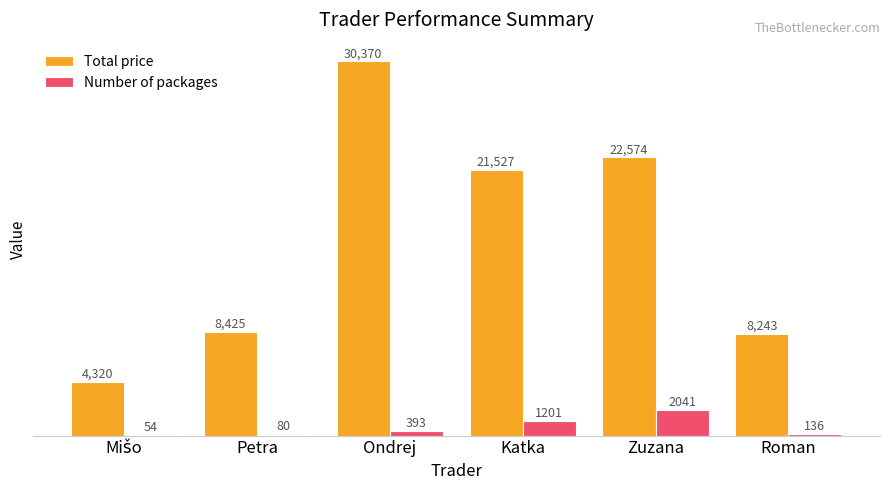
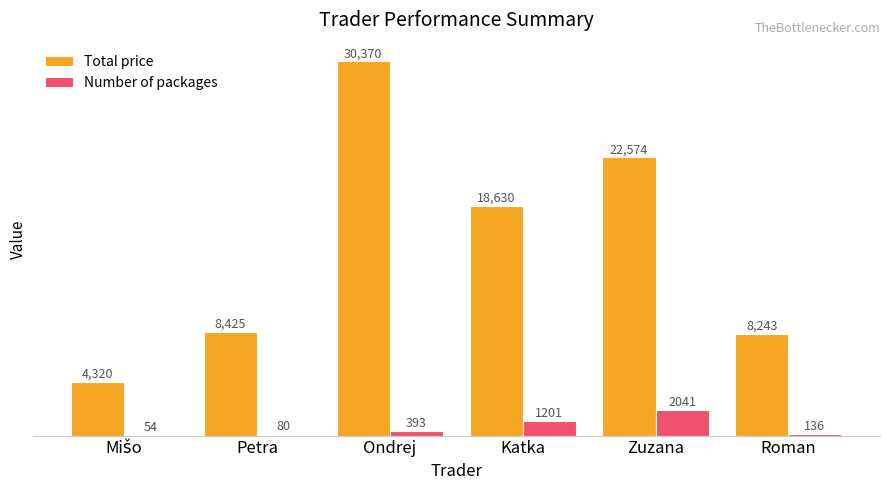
  {
    "Total price": {
      "Mišo": "4,320",
      "Petra": "8,425",
      "Ondrej": "30,370",
-     "Katka": "21,527",
+     "Katka": "18,630",
      "Zuzana": "22,574",
      "Roman": "8,243"
    },
    "Number of packages": {
      "Mišo": "54",
      "Petra": "80",
      "Ondrej": "393",
      "Katka": "1201",
      "Zuzana": "2041",
      "Roman": "136"
    }
  }
